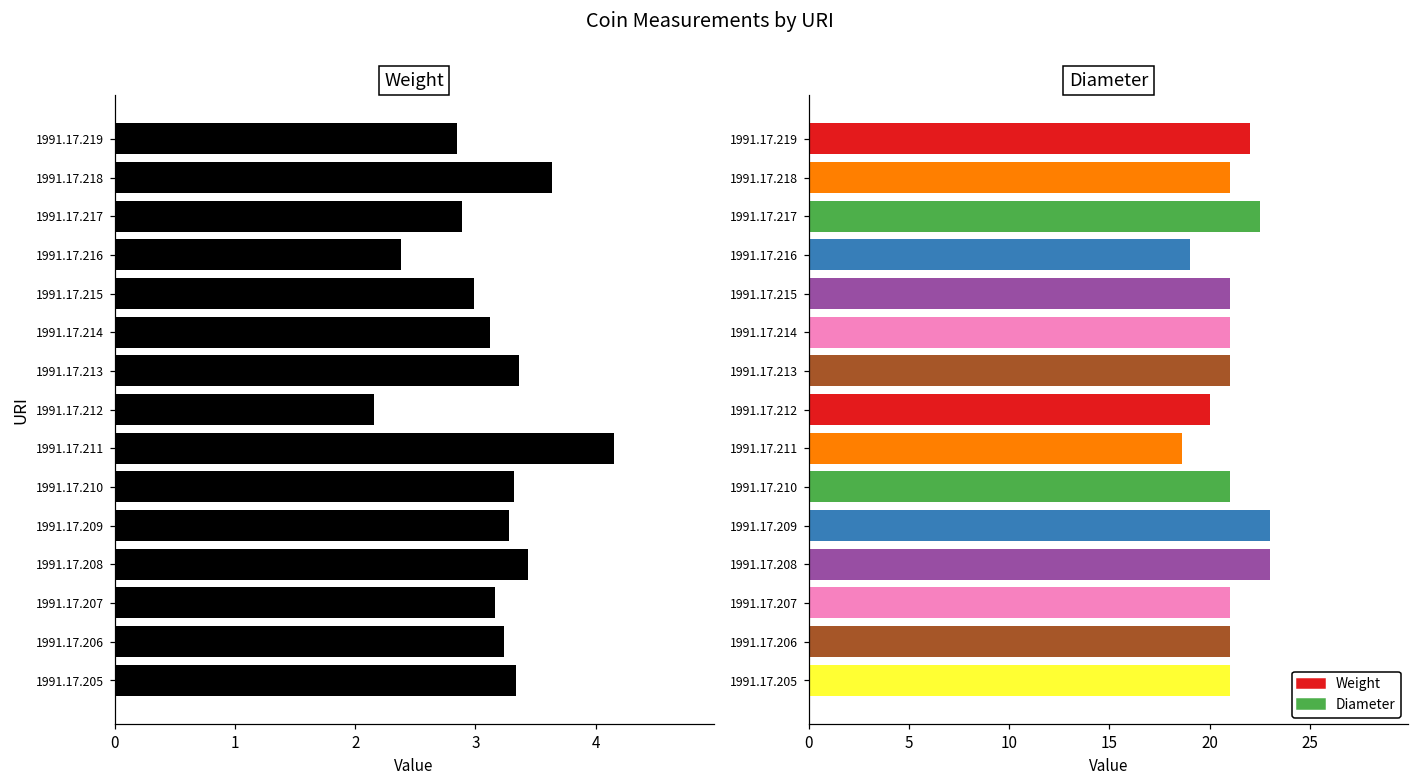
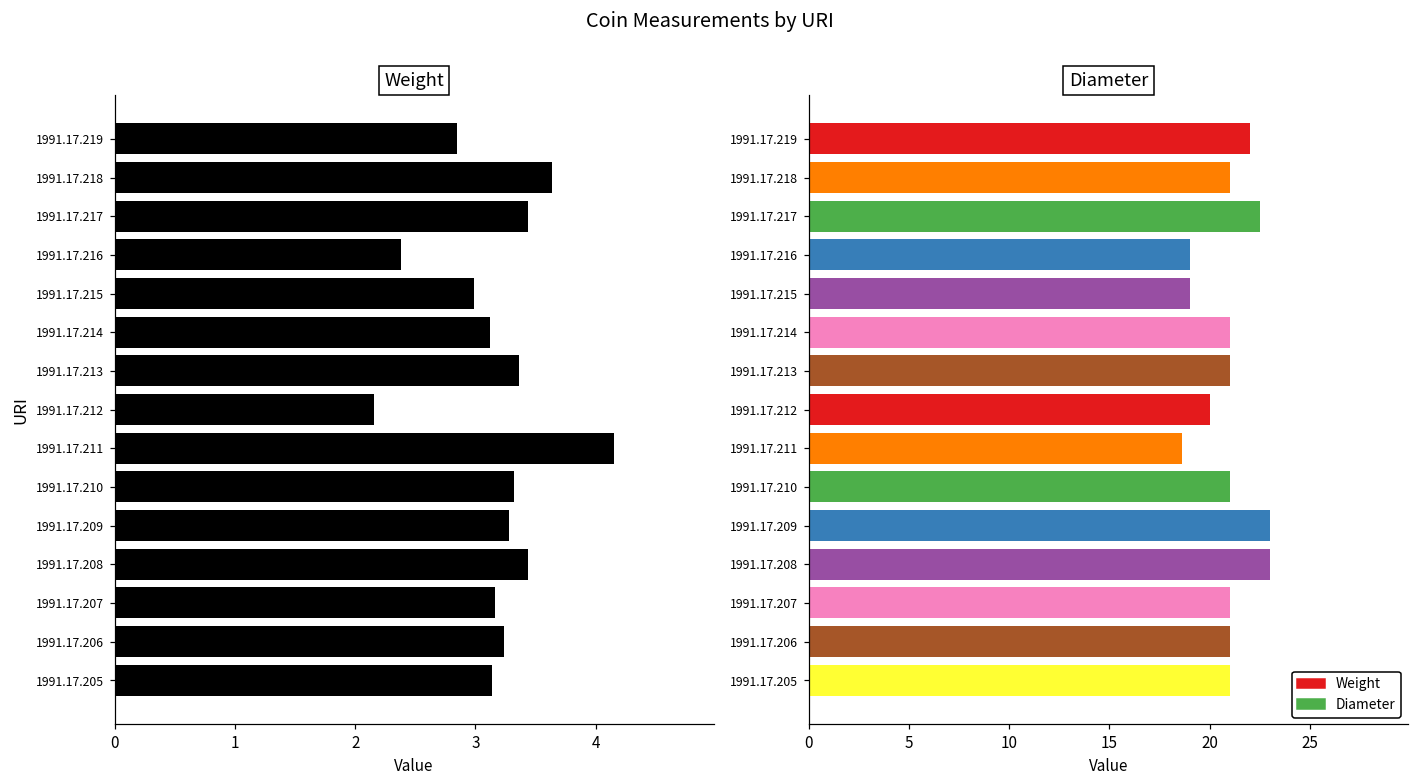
  {
    "Weight": {
      "1991.17.219": 2.85,
      "1991.17.218": 3.64,
-     "1991.17.217": 2.89,
+     "1991.17.217": 3.44,
      "1991.17.216": 2.38,
      "1991.17.215": 2.99,
      "1991.17.214": 3.12,
      "1991.17.213": 3.36,
      "1991.17.212": 2.16,
      "1991.17.211": 4.15,
      "1991.17.210": 3.32,
      "1991.17.209": 3.28,
      "1991.17.208": 3.44,
      "1991.17.207": 3.16,
      "1991.17.206": 3.24,
-     "1991.17.205": 3.34
+     "1991.17.205": 3.14
    },
    "Diameter": {
      "1991.17.219": 22,
      "1991.17.218": 21,
      "1991.17.217": 22.5,
      "1991.17.216": 19,
-     "1991.17.215": 21,
+     "1991.17.215": 19,
      "1991.17.214": 21,
      "1991.17.213": 21,
      "1991.17.212": 20,
      "1991.17.211": 18.6,
      "1991.17.210": 21,
      "1991.17.209": 23,
      "1991.17.208": 23,
      "1991.17.207": 21,
      "1991.17.206": 21,
      "1991.17.205": 21
    }
  }
